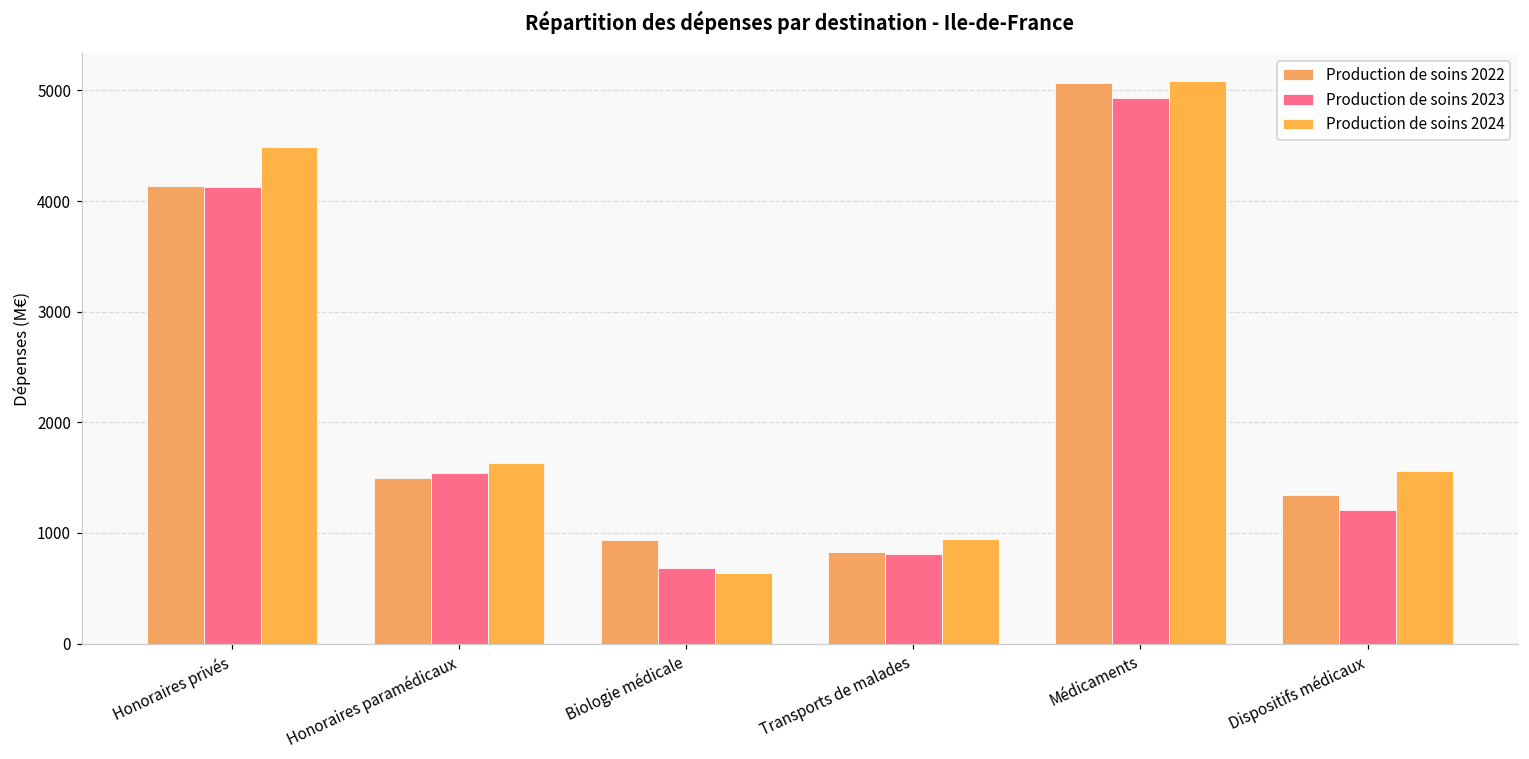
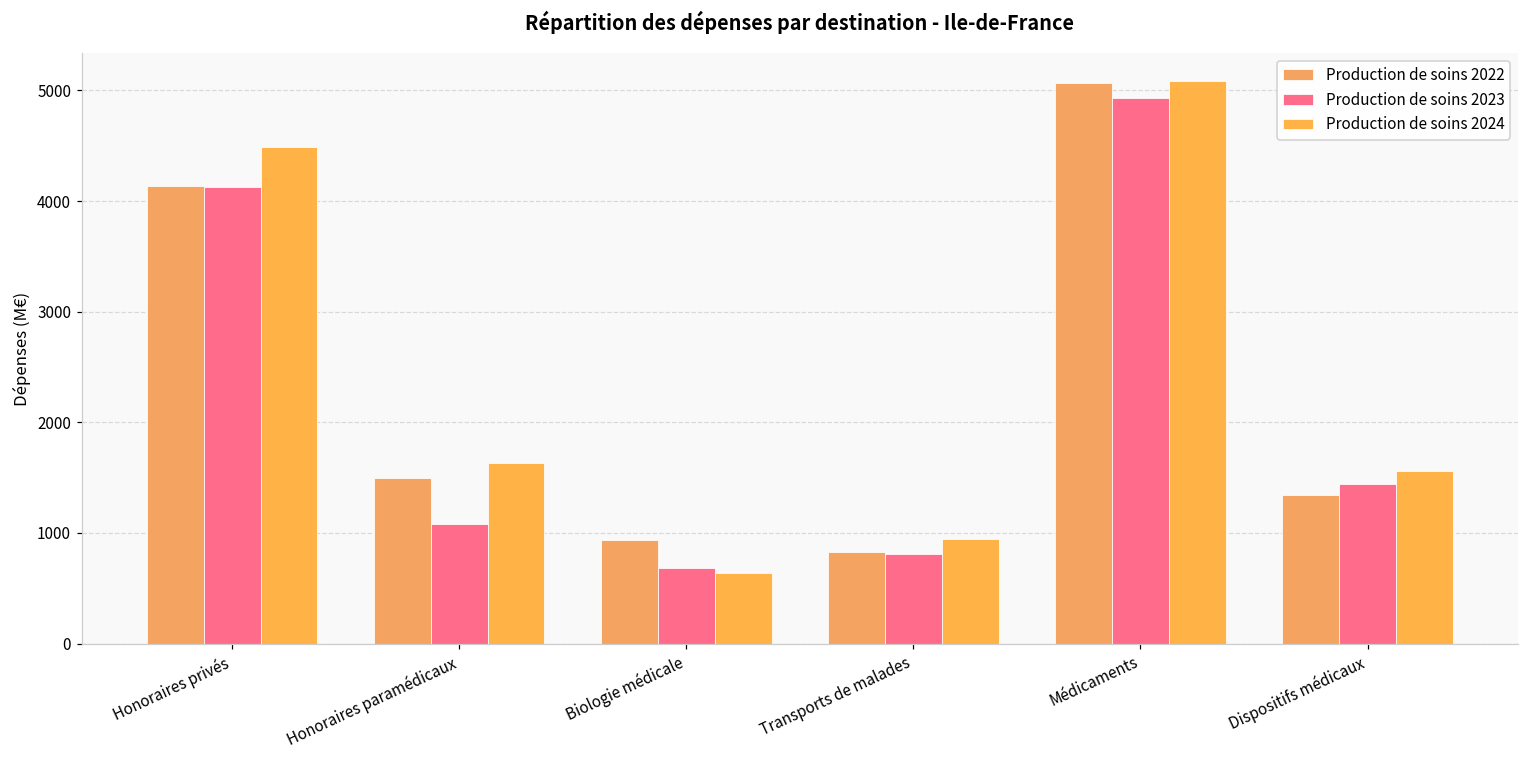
  {
    "Production de soins 2023": {
      "Honoraires privés": 4130,
-     "Honoraires paramédicaux": 1540,
+     "Honoraires paramédicaux": 1080,
      "Biologie médicale": 680,
      "Transports de malades": 810,
      "Médicaments": 4930,
-     "Dispositifs médicaux": 1210
+     "Dispositifs médicaux": 1440
    }
  }
